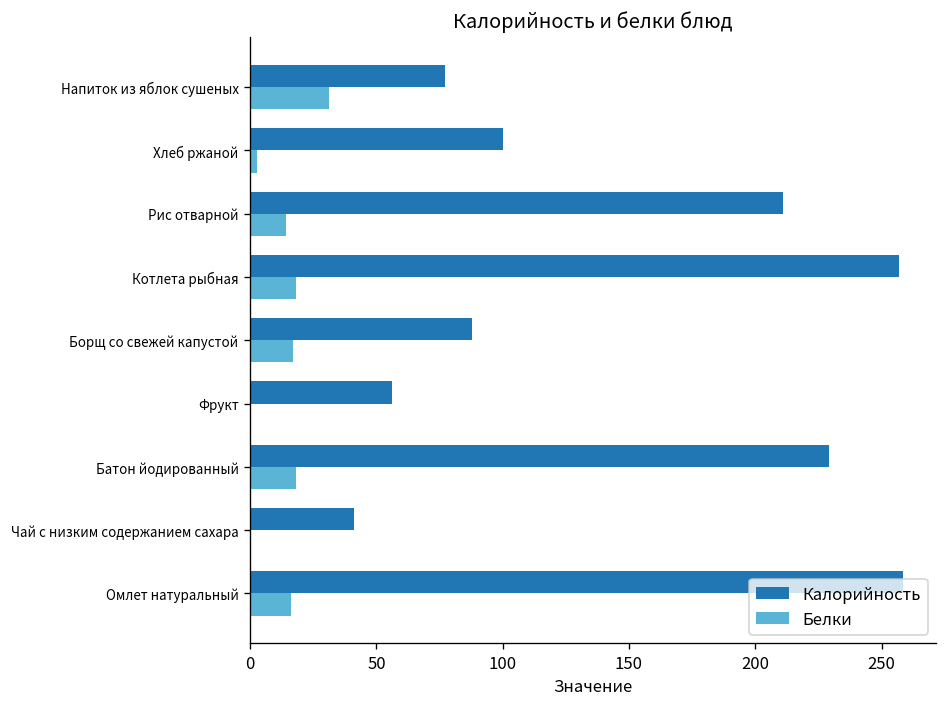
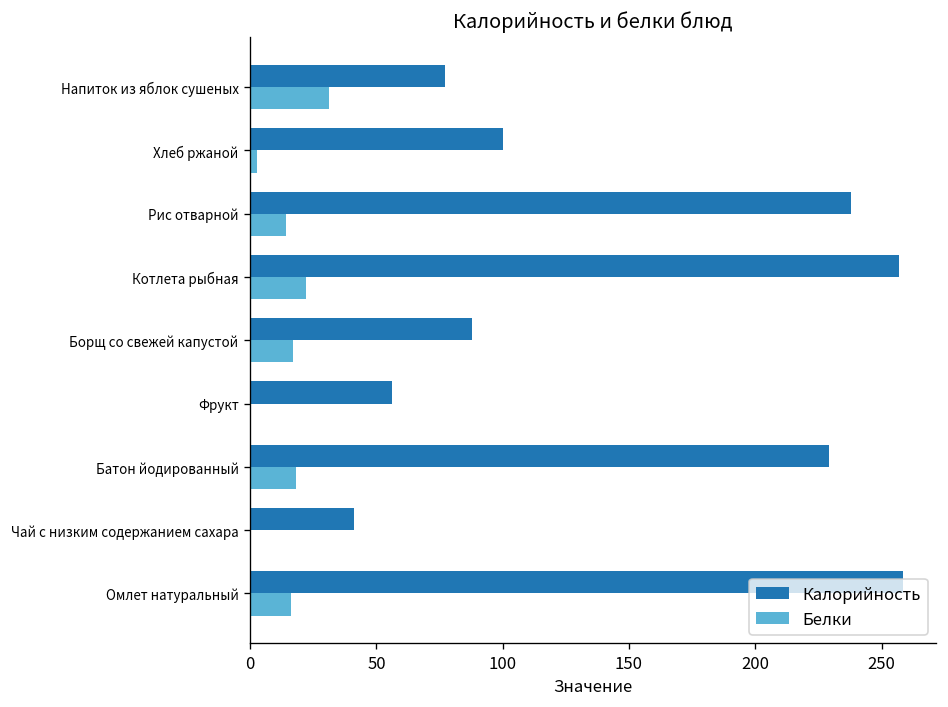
  {
    "Калорийность": {
      "Напиток из яблок сушеных": 77,
      "Хлеб ржаной": 100,
-     "Рис отварной": 211,
+     "Рис отварной": 238,
      "Котлета рыбная": 257,
      "Борщ со свежей капустой": 88,
      "Фрукт": 56,
      "Батон йодированный": 229,
      "Чай с низким содержанием сахара": 41
    },
    "Белки": {
      "Напиток из яблок сушеных": 31,
      "Хлеб ржаной": 3,
      "Рис отварной": 14,
-     "Котлета рыбная": 18,
+     "Котлета рыбная": 22,
      "Борщ со свежей капустой": 17,
      "Фрукт": 0,
      "Батон йодированный": 18,
      "Чай с низким содержанием сахара": 0,
      "Омлет натуральный": 16
    }
  }
